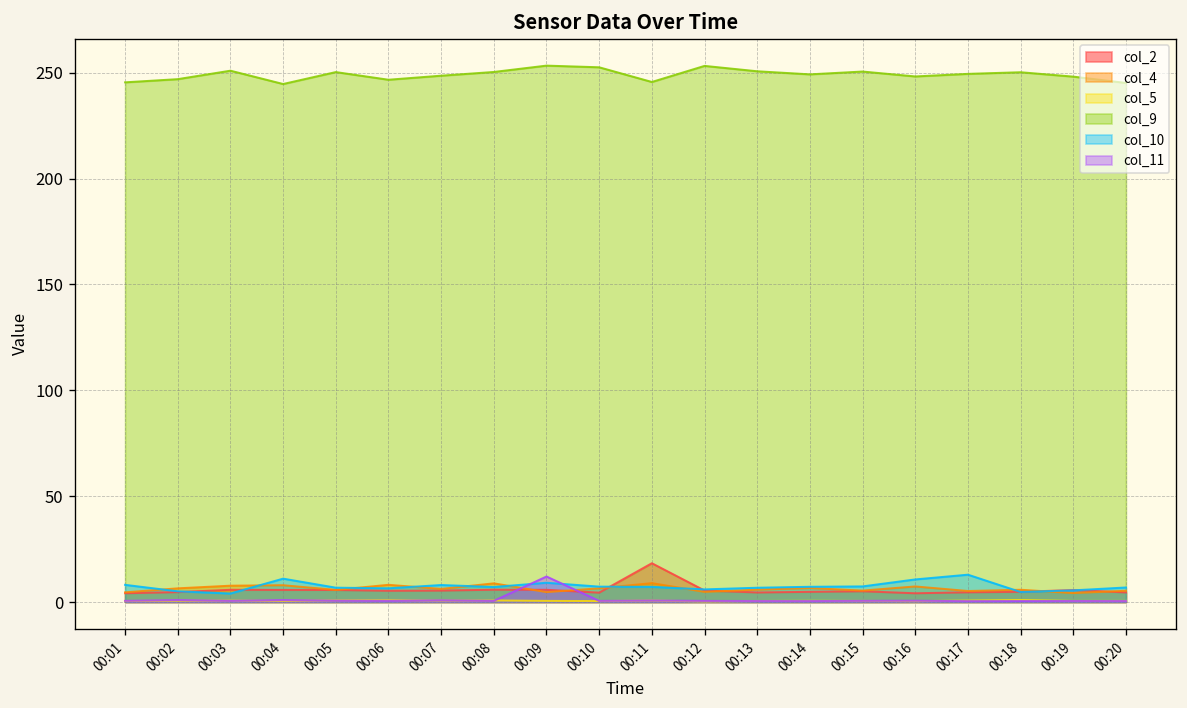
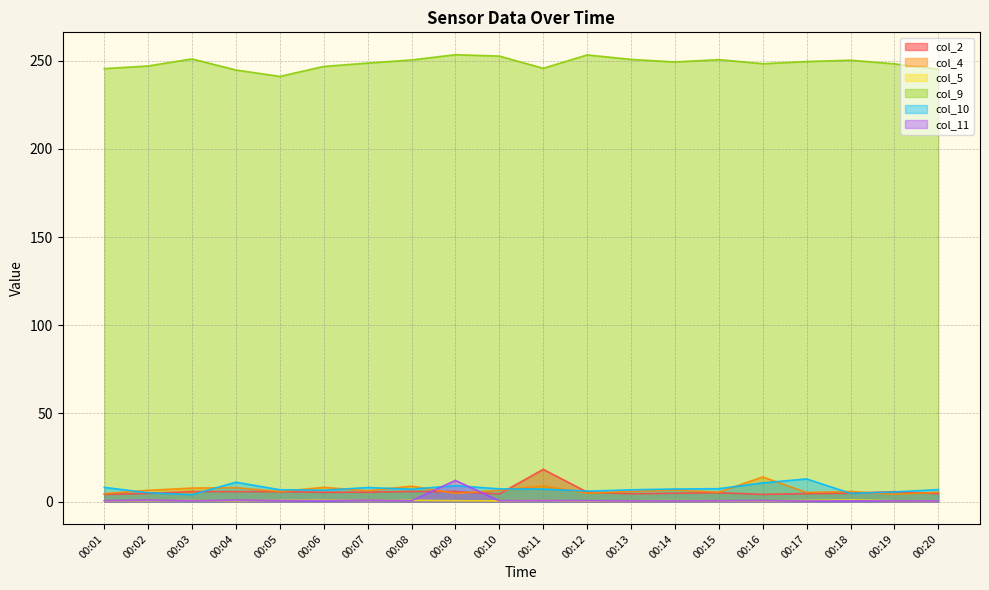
  {
    "col_2": {
      "00:03": 6,
      "00:04": 6,
      "00:10": 4,
      "00:11": 18,
      "00:14": 5,
      "00:16": 4
    },
    "col_4": {
      "00:03": 8,
      "00:04": 8,
      "00:06": 8,
      "00:08": 9,
      "00:11": 9,
-     "00:16": 7
+     "00:16": 14
    },
    "col_5": {
      "00:09": 1
    },
    "col_9": {
      "00:01": 245,
      "00:02": 247,
      "00:03": 251,
      "00:04": 245,
-     "00:05": 250,
+     "00:05": 241,
      "00:06": 247,
      "00:07": 249,
      "00:08": 250,
      "00:09": 253,
      "00:10": 253,
      "00:11": 246,
      "00:12": 253,
      "00:13": 251,
      "00:14": 249,
      "00:15": 251,
      "00:16": 248,
      "00:17": 249,
      "00:18": 250,
      "00:19": 248
    },
    "col_10": {
      "00:01": 8,
      "00:03": 4,
      "00:04": 11,
      "00:07": 8,
      "00:09": 9,
      "00:11": 7,
      "00:15": 7,
      "00:16": 11,
      "00:17": 13,
      "00:20": 7
    },
    "col_11": {
      "00:09": 12
    }
  }
